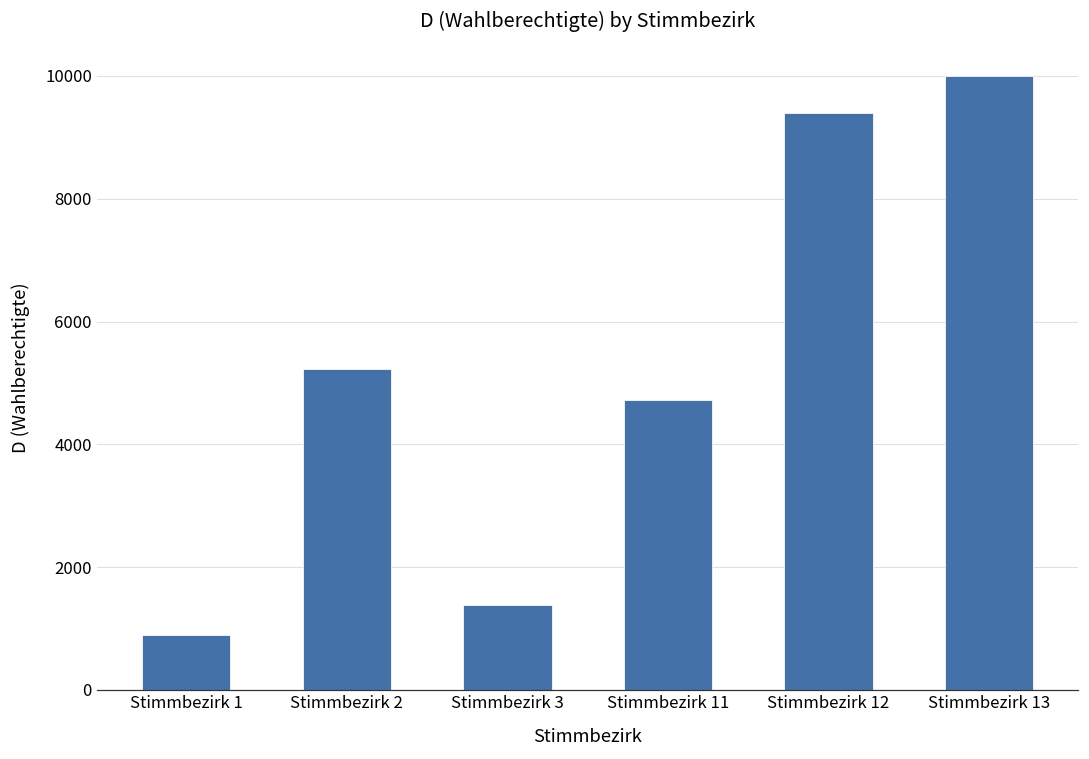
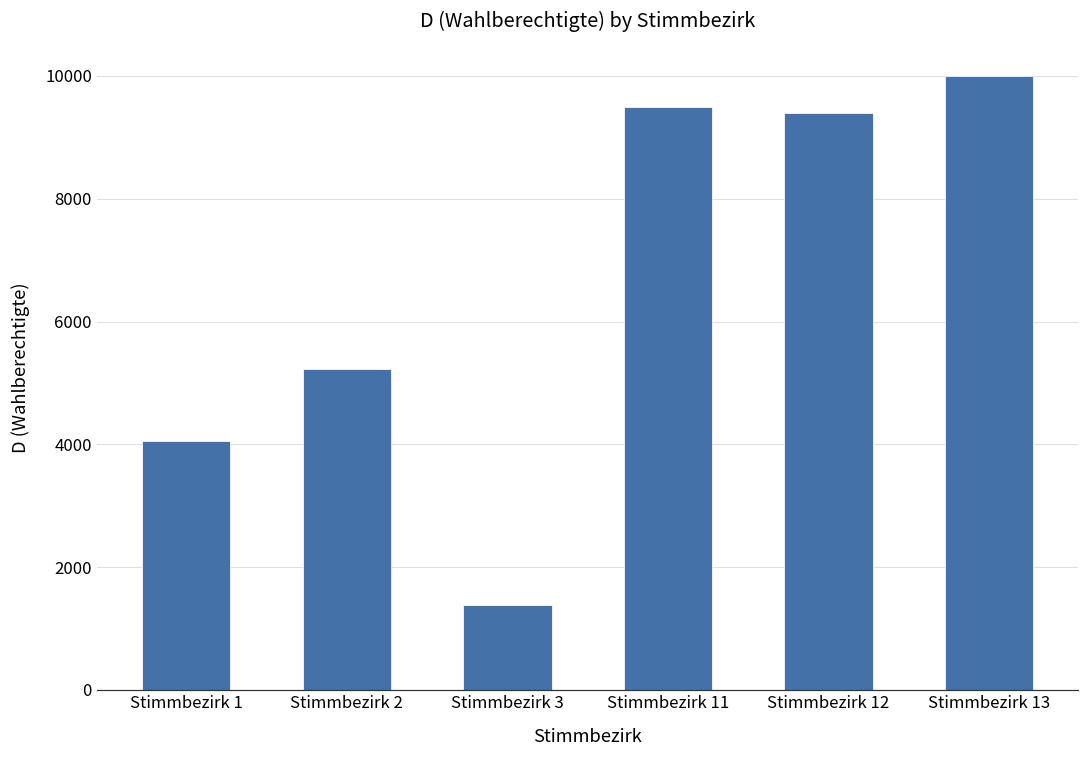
  {
-   "Stimmbezirk 1": 900,
+   "Stimmbezirk 1": 4000,
    "Stimmbezirk 2": 5200,
    "Stimmbezirk 3": 1400,
-   "Stimmbezirk 11": 4700,
+   "Stimmbezirk 11": 9500,
    "Stimmbezirk 12": 9400,
    "Stimmbezirk 13": 10000
  }
